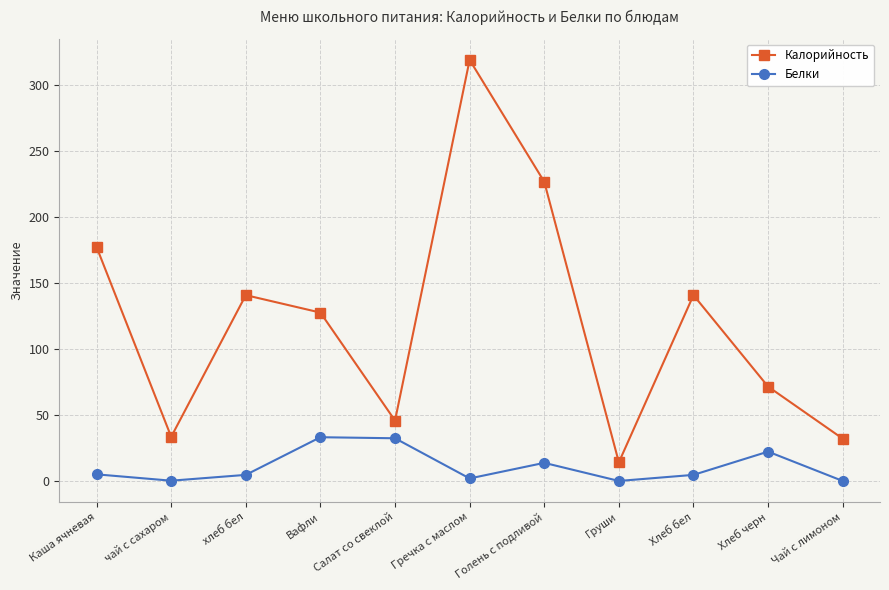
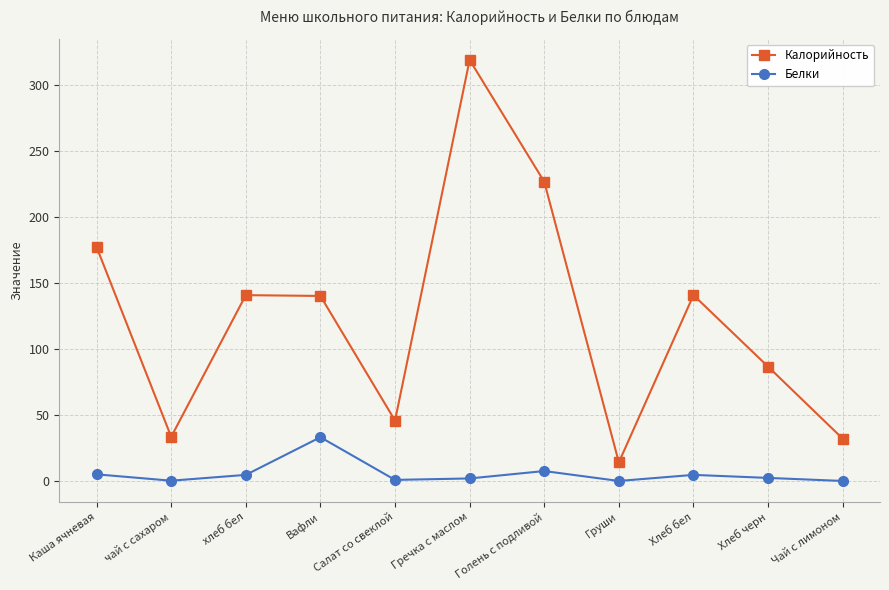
  {
    "Калорийность": {
      "Каша ячневая": 177,
      "чай с сахаром": 33,
      "хлеб бел": 141,
-     "Вафли": 127,
+     "Вафли": 140,
      "Салат со свеклой": 46,
      "Гречка с маслом": 319,
      "Голень с подливой": 226,
      "Груши": 14,
      "Хлеб бел": 141,
-     "Хлеб черн": 71,
+     "Хлеб черн": 87,
      "Чай с лимоном": 32
    },
    "Белки": {
      "Каша ячневая": 5,
      "чай с сахаром": 0,
      "хлеб бел": 5,
      "Вафли": 33,
-     "Салат со свеклой": 32,
+     "Салат со свеклой": 1,
      "Гречка с маслом": 2,
-     "Голень с подливой": 14,
+     "Голень с подливой": 8,
      "Груши": 0,
      "Хлеб бел": 5,
-     "Хлеб черн": 22,
+     "Хлеб черн": 2,
      "Чай с лимоном": 0
    }
  }
